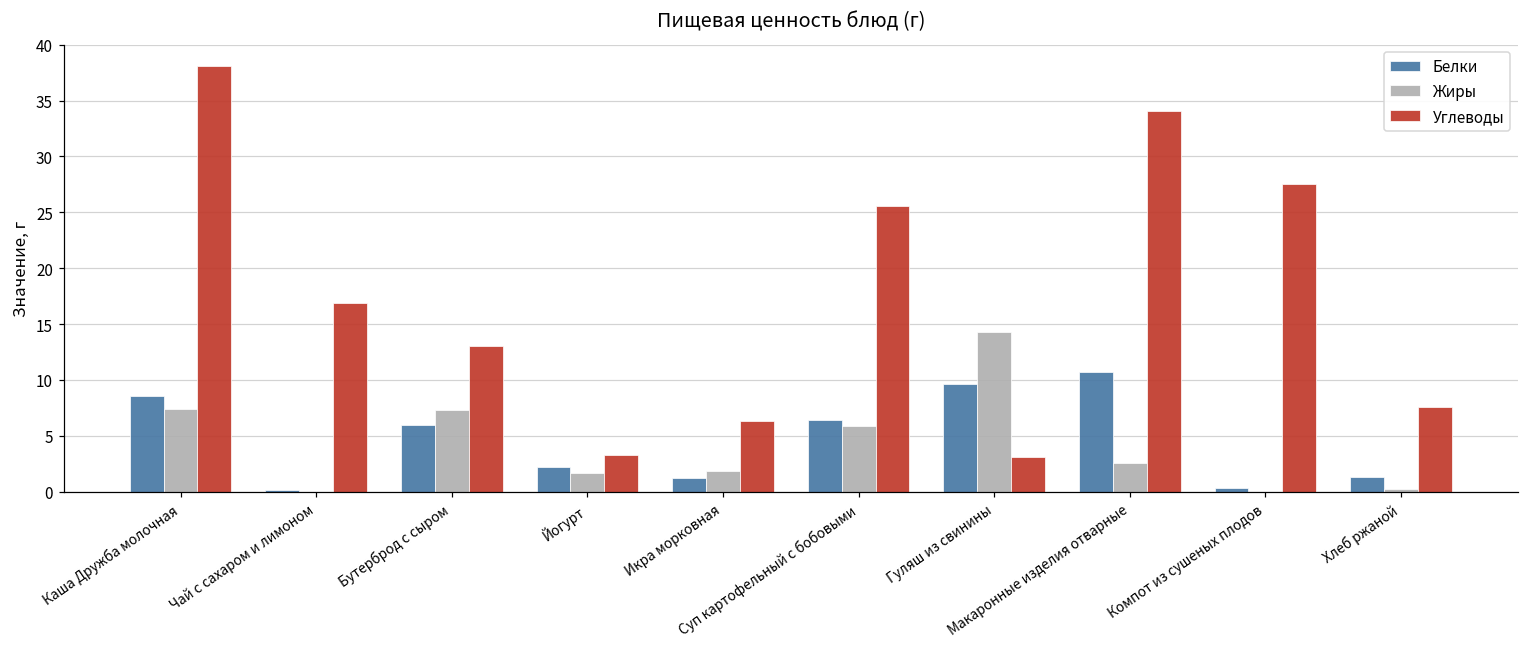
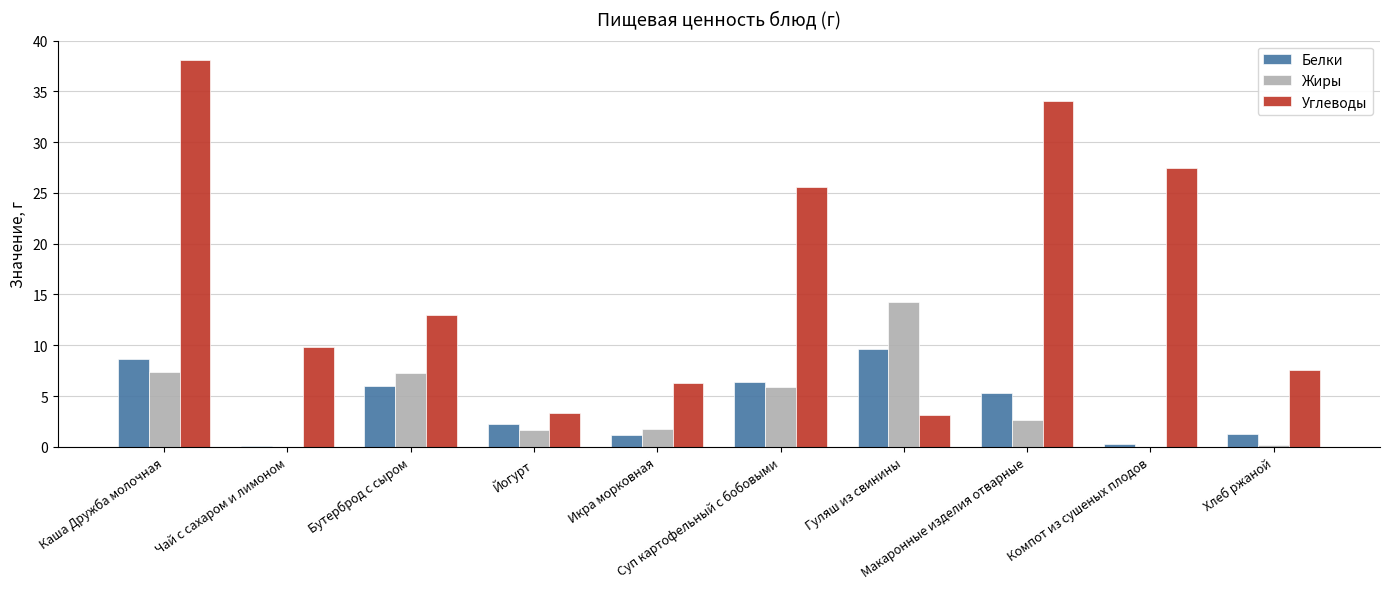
  {
    "Белки": {
      "Каша Дружба молочная": 8.6,
      "Бутерброд с сыром": 6.0,
      "Йогурт": 2.2,
      "Икра морковная": 1.2,
      "Суп картофельный с бобовыми": 6.4,
      "Гуляш из свинины": 9.6,
-     "Макаронные изделия отварные": 10.7,
+     "Макаронные изделия отварные": 5.3,
      "Компот из сушеных плодов": 0.3,
      "Хлеб ржаной": 1.3
    },
    "Жиры": {
      "Каша Дружба молочная": 7.4,
      "Чай с сахаром и лимоном": 0.0,
      "Бутерброд с сыром": 7.3,
      "Йогурт": 1.7,
      "Икра морковная": 1.8,
      "Суп картофельный с бобовыми": 5.9,
      "Гуляш из свинины": 14.3,
      "Макаронные изделия отварные": 2.6,
      "Компот из сушеных плодов": 0.0
    },
    "Углеводы": {
      "Каша Дружба молочная": 38.1,
-     "Чай с сахаром и лимоном": 16.9,
+     "Чай с сахаром и лимоном": 9.8,
      "Бутерброд с сыром": 13.0,
      "Йогурт": 3.3,
      "Икра морковная": 6.3,
      "Суп картофельный с бобовыми": 25.6,
      "Гуляш из свинины": 3.1,
      "Макаронные изделия отварные": 34.1,
      "Компот из сушеных плодов": 27.5,
      "Хлеб ржаной": 7.6
    }
  }
